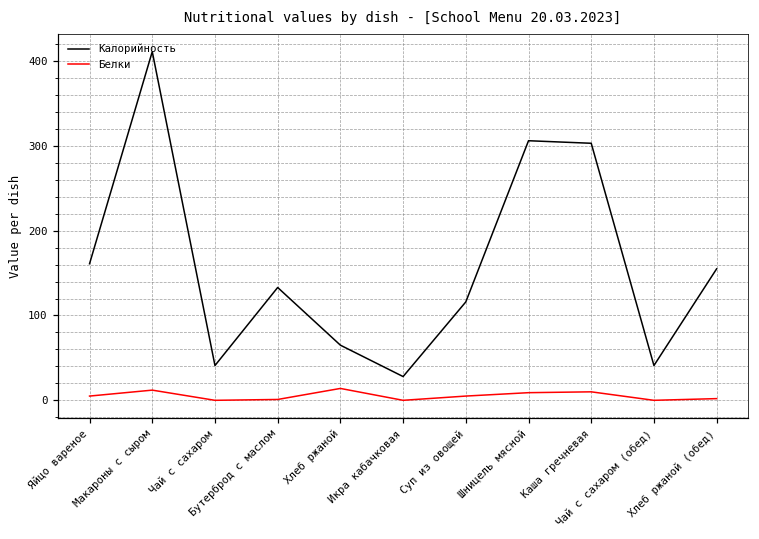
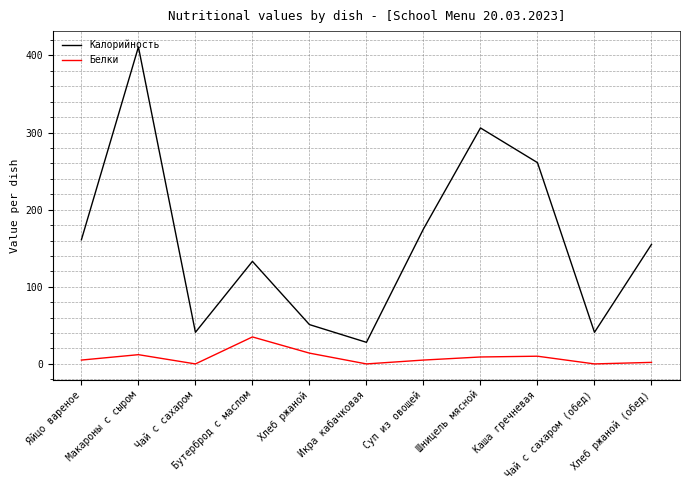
  {
    "Калорийность": {
      "Яйцо вареное": 160,
      "Макароны с сыром": 410,
      "Чай с сахаром": 40,
      "Бутерброд с маслом": 130,
-     "Хлеб ржаной": 70,
+     "Хлеб ржаной": 50,
      "Икра кабачковая": 30,
-     "Суп из овощей": 120,
+     "Суп из овощей": 180,
      "Шницель мясной": 310,
-     "Каша гречневая": 300,
+     "Каша гречневая": 260,
      "Чай с сахаром (обед)": 40,
      "Хлеб ржаной (обед)": 160
    },
    "Белки": {
      "Яйцо вареное": 10,
      "Макароны с сыром": 10,
      "Чай с сахаром": 0,
-     "Бутерброд с маслом": 0,
+     "Бутерброд с маслом": 40,
      "Хлеб ржаной": 10,
      "Икра кабачковая": 0,
      "Суп из овощей": 10,
      "Шницель мясной": 10,
      "Каша гречневая": 10,
      "Чай с сахаром (обед)": 0,
      "Хлеб ржаной (обед)": 0
    }
  }
